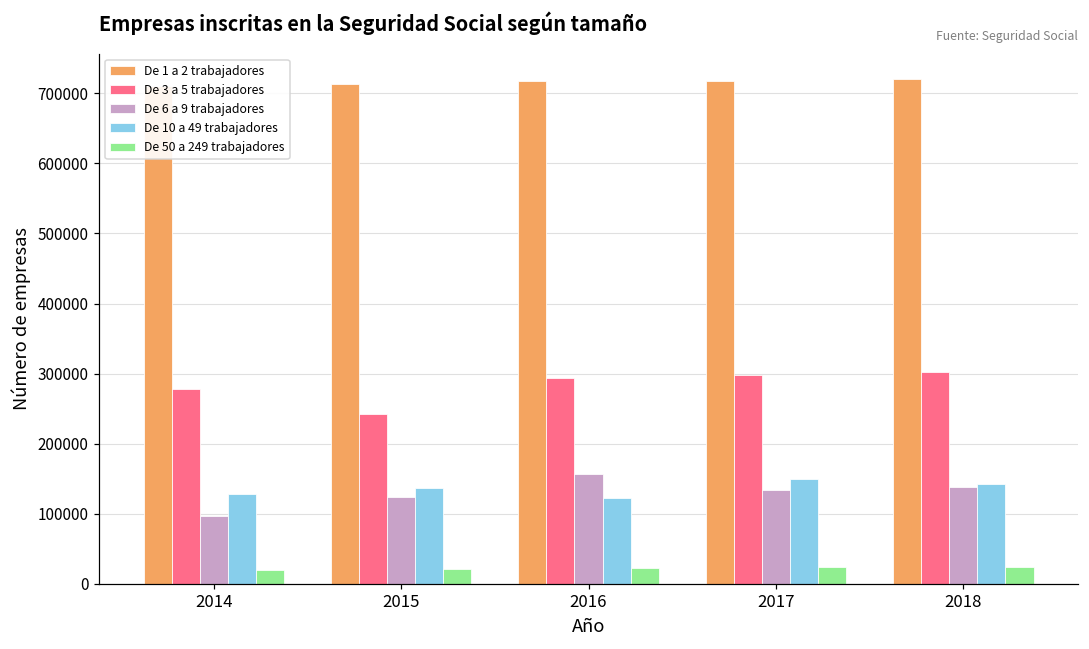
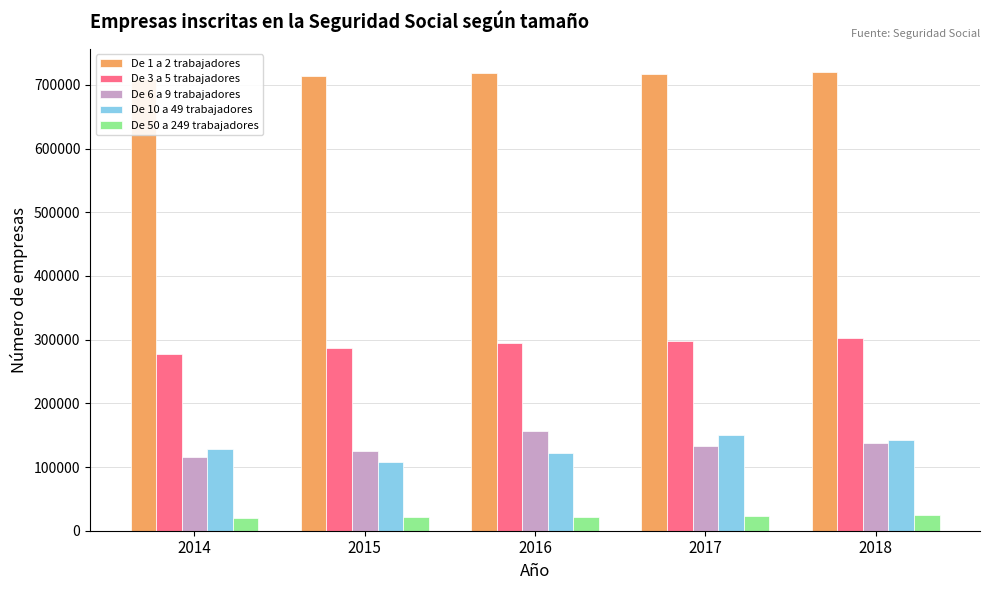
  {
    "De 1 a 2 trabajadores": {
      "2015": 710000,
      "2016": 720000,
      "2017": 720000,
      "2018": 720000
    },
    "De 3 a 5 trabajadores": {
      "2014": 280000,
-     "2015": 240000,
+     "2015": 290000,
      "2016": 290000,
      "2017": 300000,
      "2018": 300000
    },
    "De 6 a 9 trabajadores": {
-     "2014": 100000,
+     "2014": 120000,
      "2015": 120000,
      "2016": 160000,
      "2017": 130000,
      "2018": 140000
    },
    "De 10 a 49 trabajadores": {
      "2014": 130000,
-     "2015": 140000,
+     "2015": 110000,
      "2016": 120000,
      "2017": 150000,
      "2018": 140000
    },
    "De 50 a 249 trabajadores": {
      "2014": 20000,
      "2015": 20000,
      "2016": 20000,
      "2017": 20000,
      "2018": 20000
    }
  }
